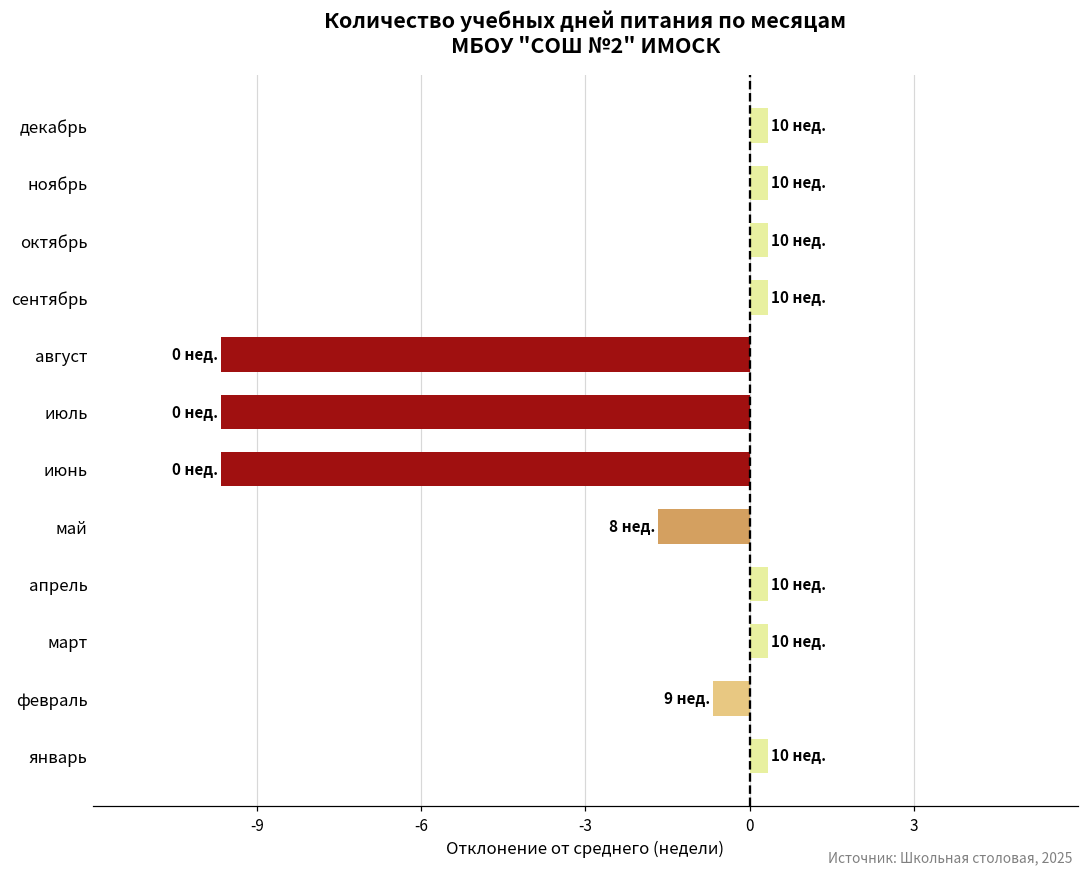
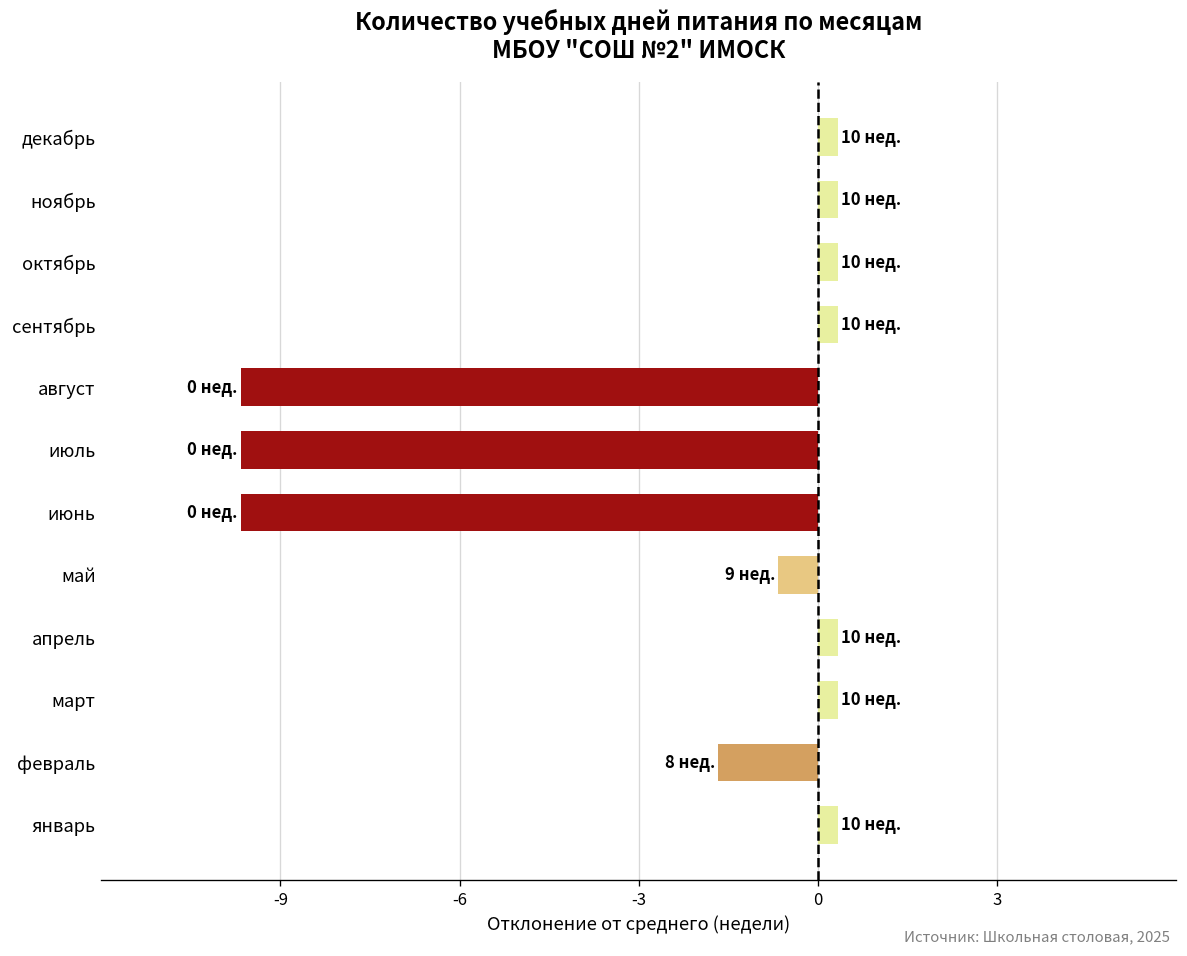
  {
-   "май": 8,
-   "февраль": 9
+   "май": 9,
+   "февраль": 8
  }
